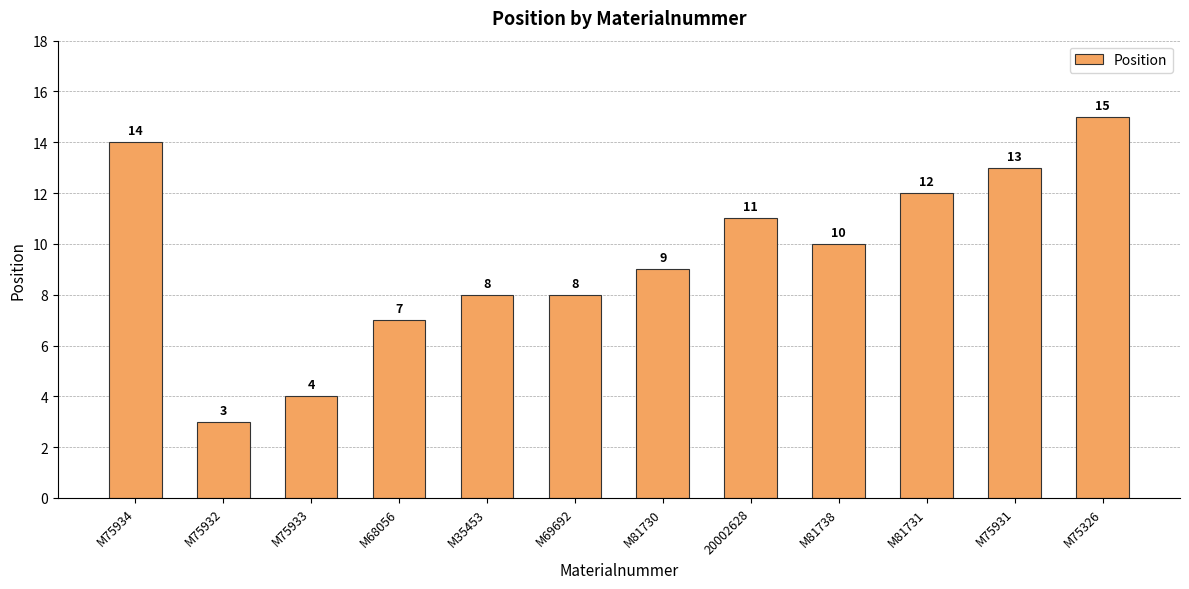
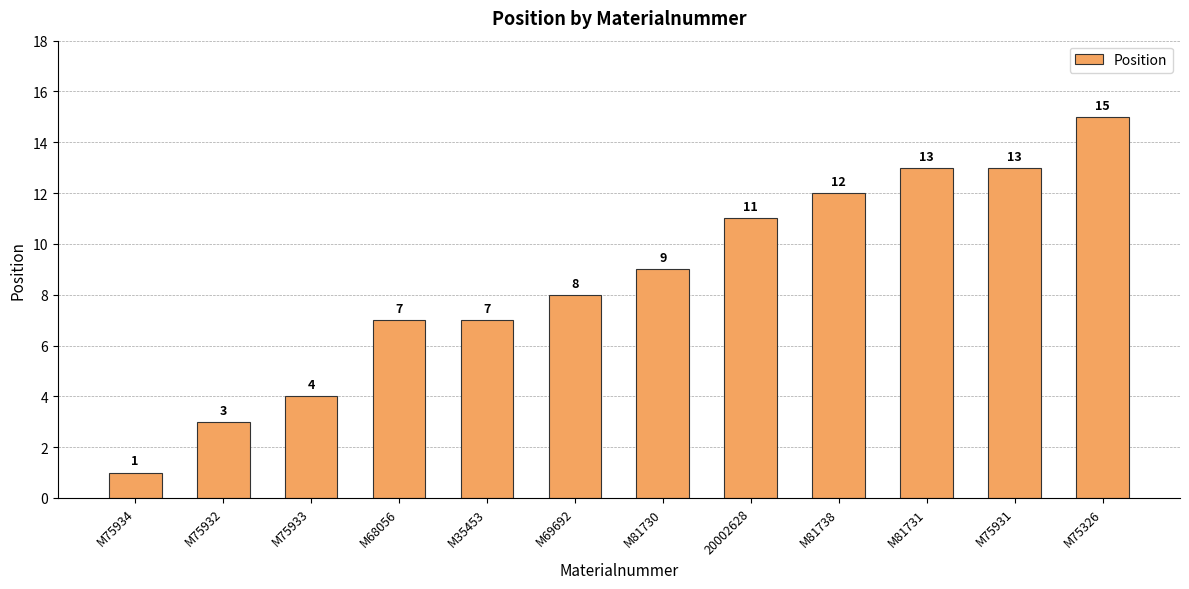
  {
-   "M75934": 14,
+   "M75934": 1,
    "M75932": 3,
    "M75933": 4,
    "M68056": 7,
-   "M35453": 8,
+   "M35453": 7,
    "M69692": 8,
    "M81730": 9,
    "20002628": 11,
-   "M81738": 10,
-   "M81731": 12,
+   "M81738": 12,
+   "M81731": 13,
    "M75931": 13,
    "M75326": 15
  }
